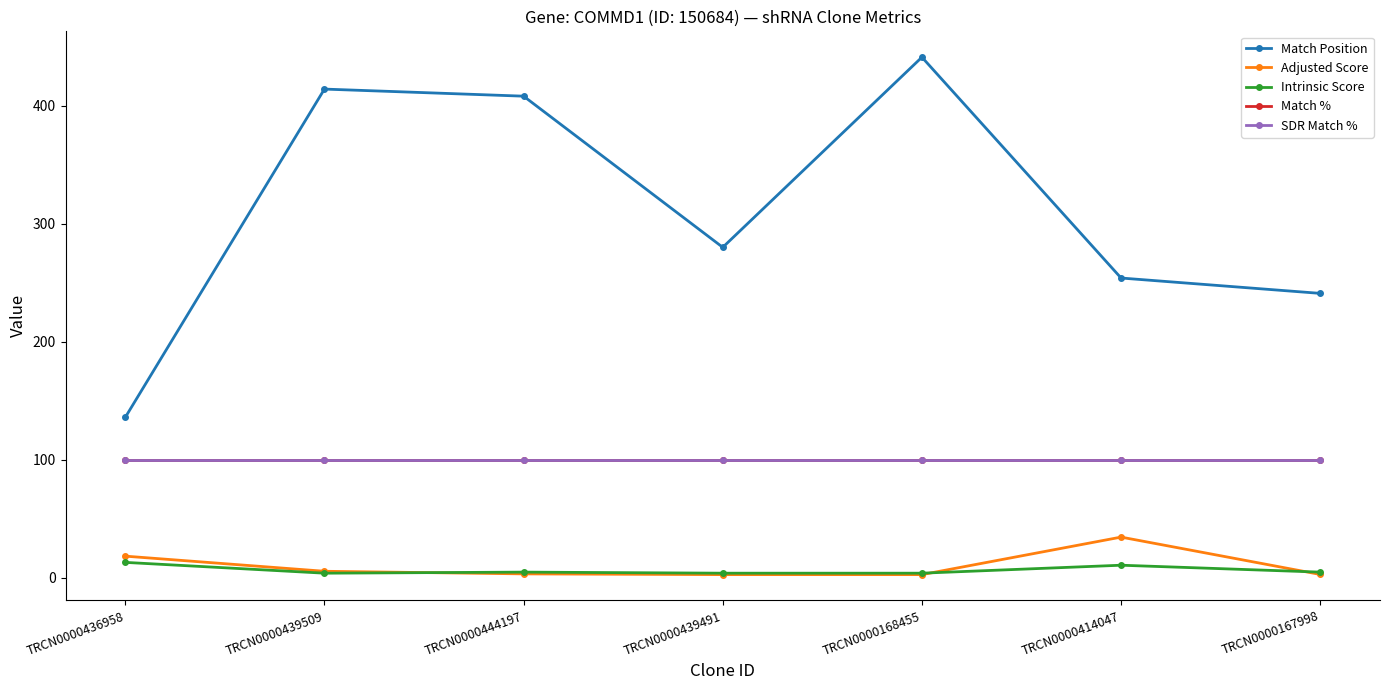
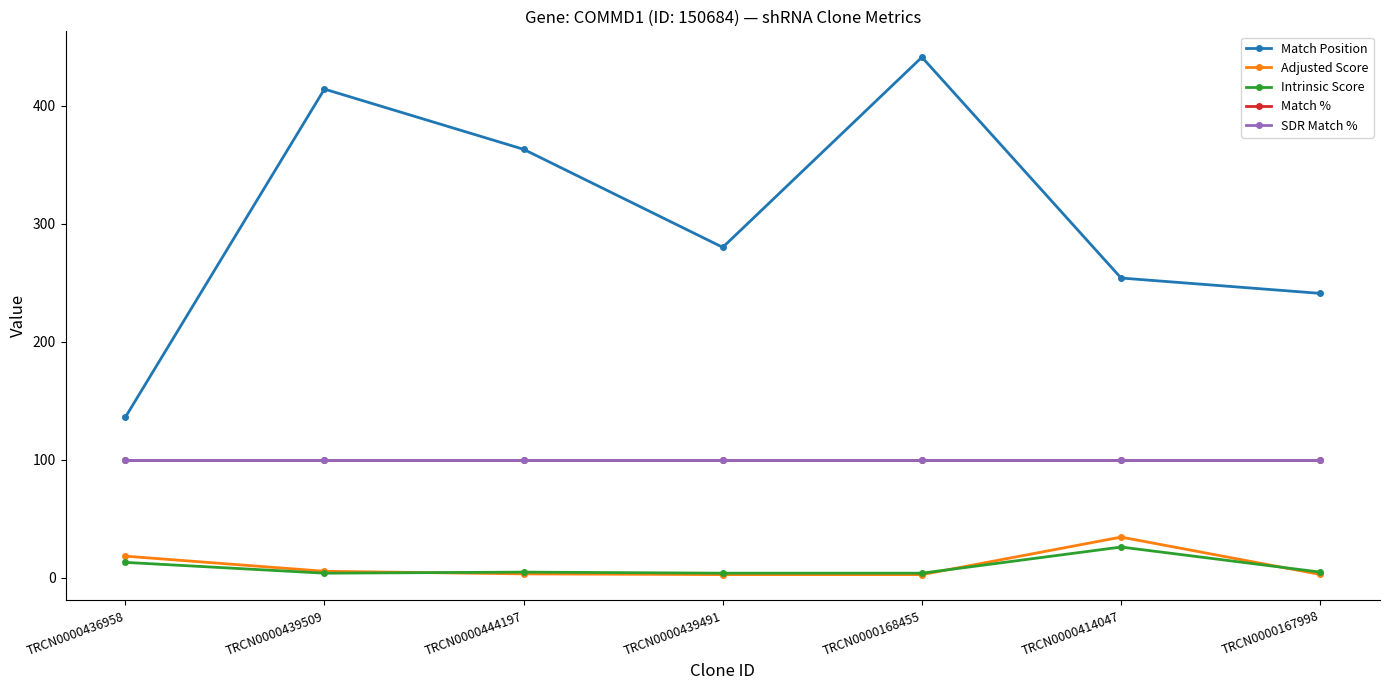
  {
    "Match Position": {
      "TRCN0000436958": 136,
      "TRCN0000439509": 414,
-     "TRCN0000444197": 408,
+     "TRCN0000444197": 363,
      "TRCN0000439491": 280,
      "TRCN0000168455": 441,
      "TRCN0000414047": 254,
      "TRCN0000167998": 241
    },
    "Adjusted Score": {
      "TRCN0000436958": 18,
      "TRCN0000414047": 35
    },
    "Intrinsic Score": {
      "TRCN0000436958": 13,
-     "TRCN0000414047": 11
+     "TRCN0000414047": 26
    },
    "SDR Match %": {
      "TRCN0000436958": 100,
      "TRCN0000439509": 100,
      "TRCN0000444197": 100,
      "TRCN0000439491": 100,
      "TRCN0000168455": 100,
      "TRCN0000414047": 100,
      "TRCN0000167998": 100
    }
  }
